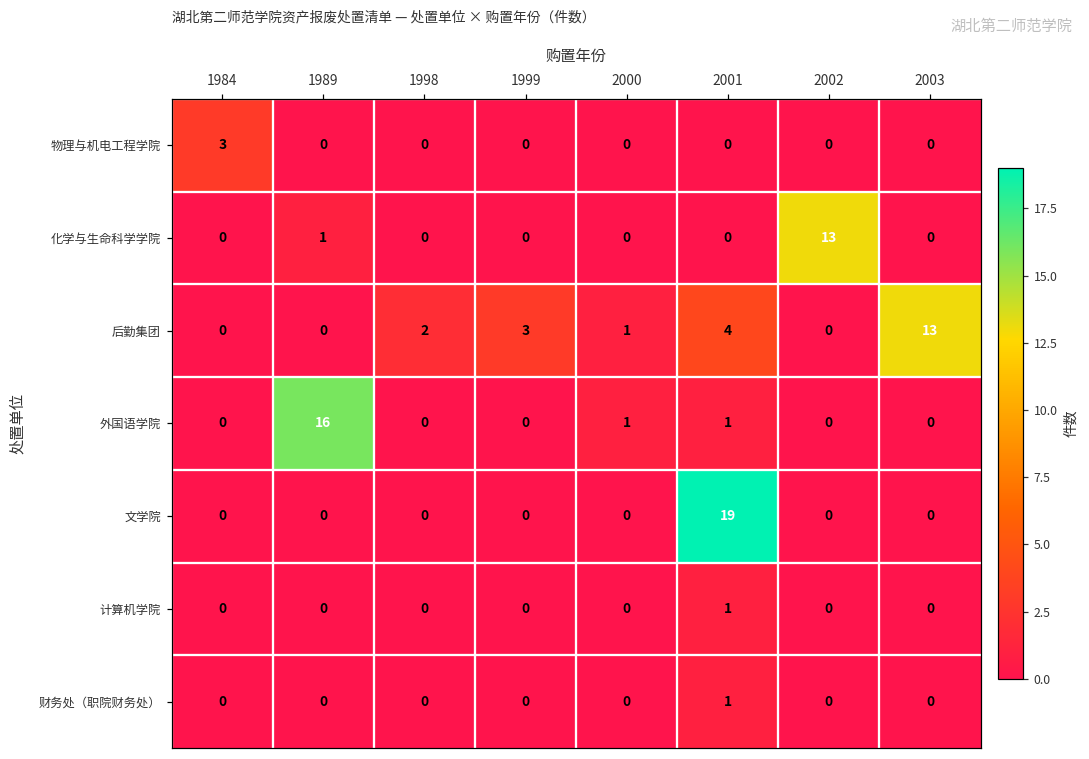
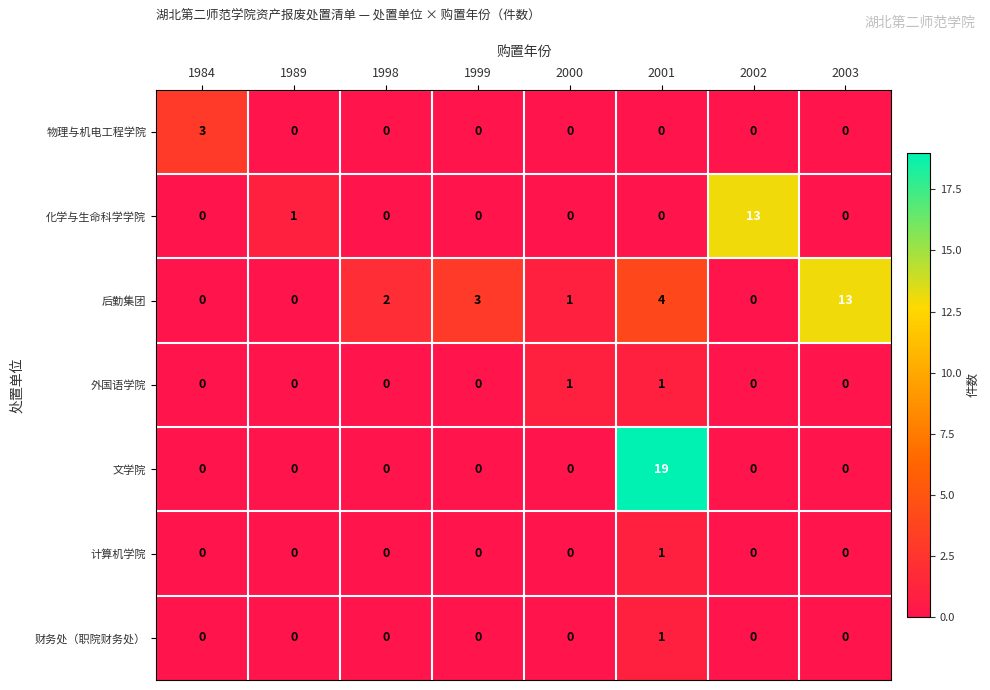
  {
    "物理与机电工程学院": {
      "1984": 3,
      "1989": 0,
      "1998": 0,
      "1999": 0,
      "2000": 0,
      "2001": 0,
      "2002": 0,
      "2003": 0
    },
    "化学与生命科学学院": {
      "1984": 0,
      "1989": 1,
      "1998": 0,
      "1999": 0,
      "2000": 0,
      "2001": 0,
      "2002": 13,
      "2003": 0
    },
    "后勤集团": {
      "1984": 0,
      "1989": 0,
      "1998": 2,
      "1999": 3,
      "2000": 1,
      "2001": 4,
      "2002": 0,
      "2003": 13
    },
    "外国语学院": {
      "1984": 0,
-     "1989": 16,
+     "1989": 0,
      "1998": 0,
      "1999": 0,
      "2000": 1,
      "2001": 1,
      "2002": 0,
      "2003": 0
    },
    "文学院": {
      "1984": 0,
      "1989": 0,
      "1998": 0,
      "1999": 0,
      "2000": 0,
      "2001": 19,
      "2002": 0,
      "2003": 0
    },
    "计算机学院": {
      "1984": 0,
      "1989": 0,
      "1998": 0,
      "1999": 0,
      "2000": 0,
      "2001": 1,
      "2002": 0,
      "2003": 0
    },
    "财务处（职院财务处）": {
      "1984": 0,
      "1989": 0,
      "1998": 0,
      "1999": 0,
      "2000": 0,
      "2001": 1,
      "2002": 0,
      "2003": 0
    }
  }
